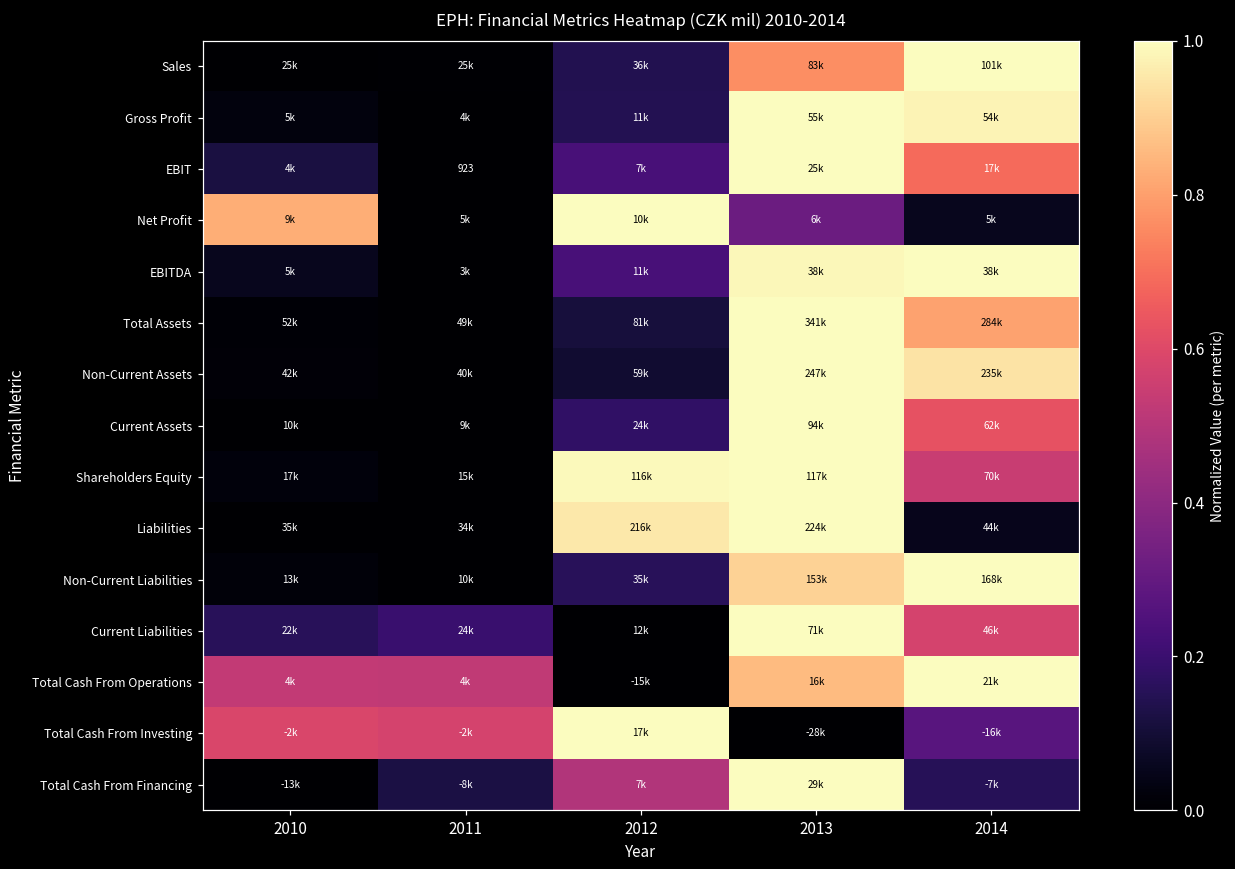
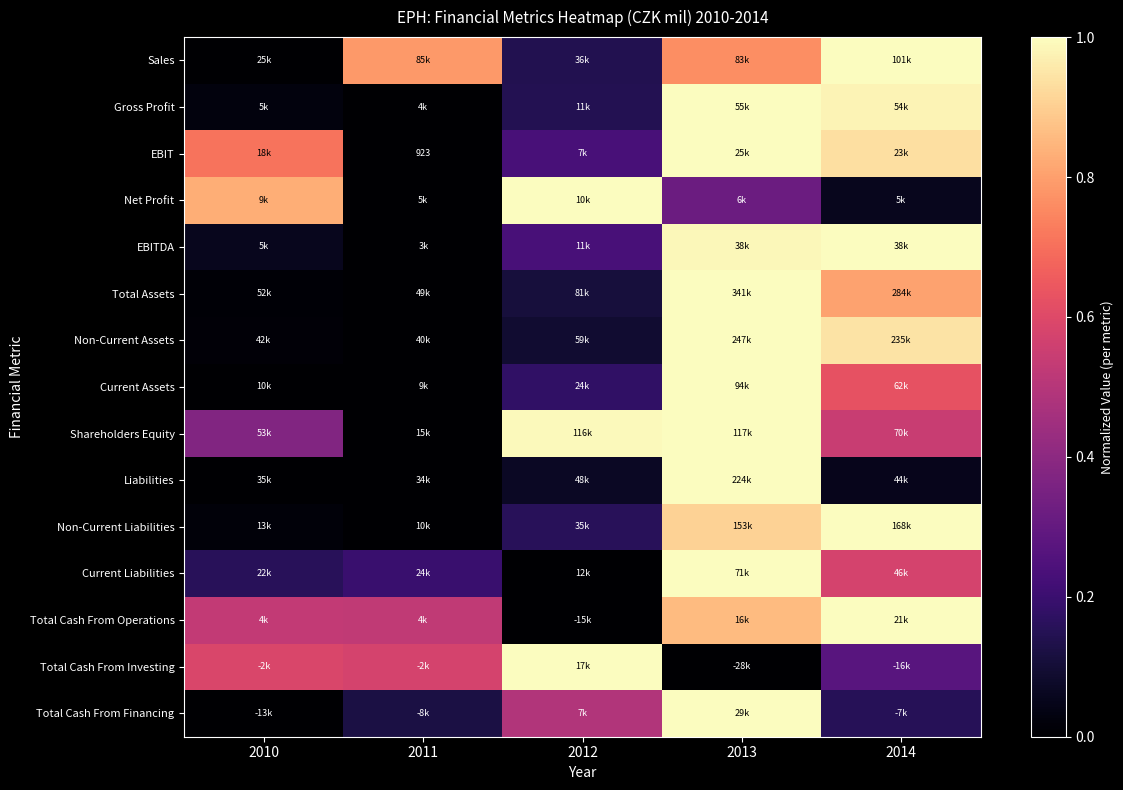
  {
    "Sales": {
      "2010": "25k",
-     "2011": "25k",
+     "2011": "85k",
      "2012": "36k",
      "2013": "83k",
      "2014": "101k"
    },
    "Gross Profit": {
      "2010": "5k",
      "2011": "4k",
      "2012": "11k",
      "2013": "55k",
      "2014": "54k"
    },
    "EBIT": {
-     "2010": "4k",
+     "2010": "18k",
      "2011": "923",
      "2012": "7k",
      "2013": "25k",
-     "2014": "17k"
+     "2014": "23k"
    },
    "Net Profit": {
      "2010": "9k",
      "2011": "5k",
      "2012": "10k",
      "2013": "6k",
      "2014": "5k"
    },
    "EBITDA": {
      "2010": "5k",
      "2011": "3k",
      "2012": "11k",
      "2013": "38k",
      "2014": "38k"
    },
    "Total Assets": {
      "2010": "52k",
      "2011": "49k",
      "2012": "81k",
      "2013": "341k",
      "2014": "284k"
    },
    "Non-Current Assets": {
      "2010": "42k",
      "2011": "40k",
      "2012": "59k",
      "2013": "247k",
      "2014": "235k"
    },
    "Current Assets": {
      "2010": "10k",
      "2011": "9k",
      "2012": "24k",
      "2013": "94k",
      "2014": "62k"
    },
    "Shareholders Equity": {
-     "2010": "17k",
+     "2010": "53k",
      "2011": "15k",
      "2012": "116k",
      "2013": "117k",
      "2014": "70k"
    },
    "Liabilities": {
      "2010": "35k",
      "2011": "34k",
-     "2012": "216k",
+     "2012": "48k",
      "2013": "224k",
      "2014": "44k"
    },
    "Non-Current Liabilities": {
      "2010": "13k",
      "2011": "10k",
      "2012": "35k",
      "2013": "153k",
      "2014": "168k"
    },
    "Current Liabilities": {
      "2010": "22k",
      "2011": "24k",
      "2012": "12k",
      "2013": "71k",
      "2014": "46k"
    },
    "Total Cash From Operations": {
      "2010": "4k",
      "2011": "4k",
      "2012": "-15k",
      "2013": "16k",
      "2014": "21k"
    },
    "Total Cash From Investing": {
      "2010": "-2k",
      "2011": "-2k",
      "2012": "17k",
      "2013": "-28k",
      "2014": "-16k"
    },
    "Total Cash From Financing": {
      "2010": "-13k",
      "2011": "-8k",
      "2012": "7k",
      "2013": "29k",
      "2014": "-7k"
    }
  }
